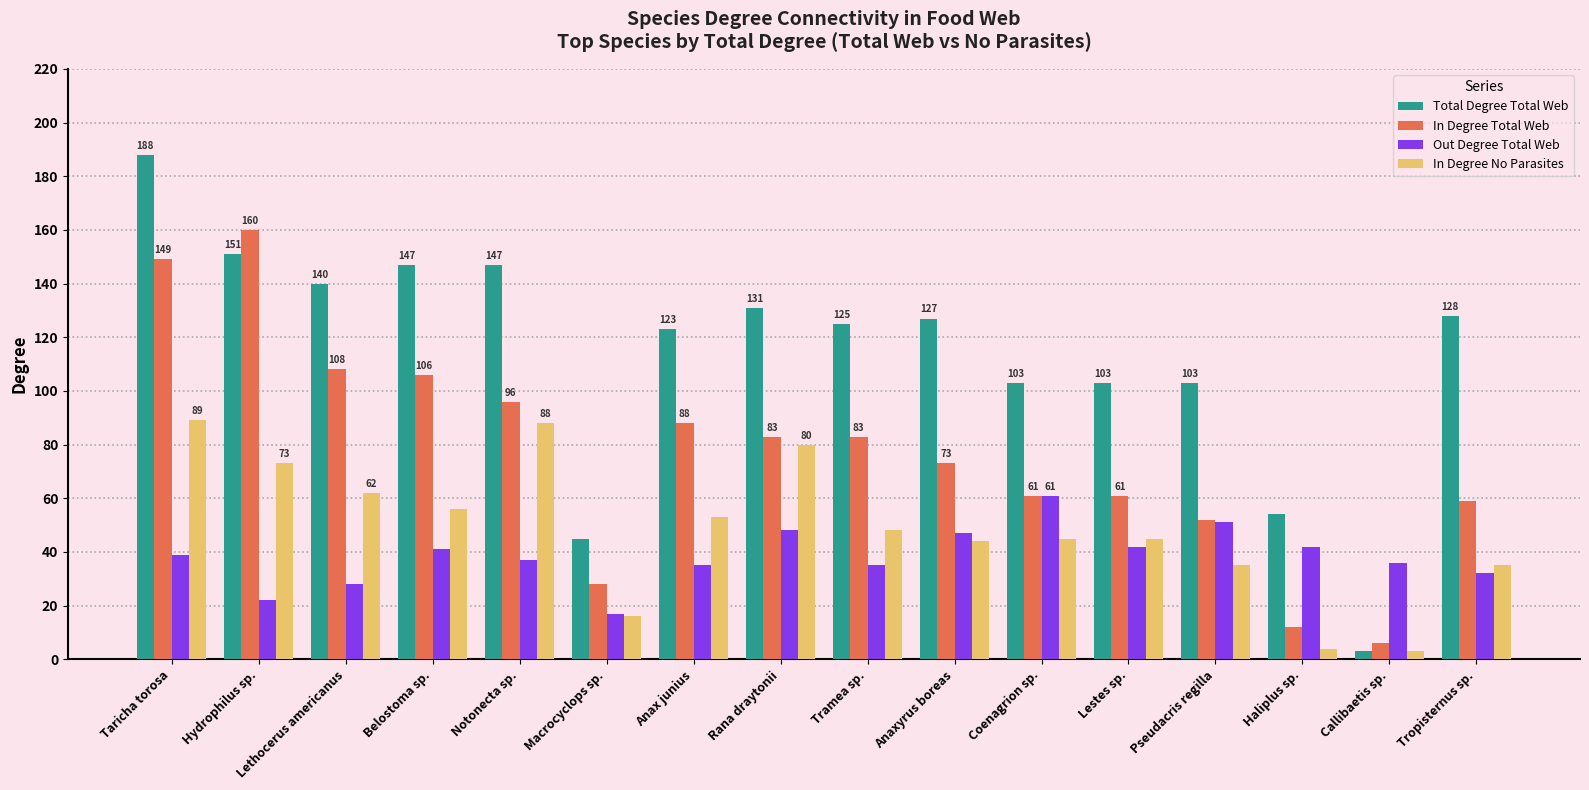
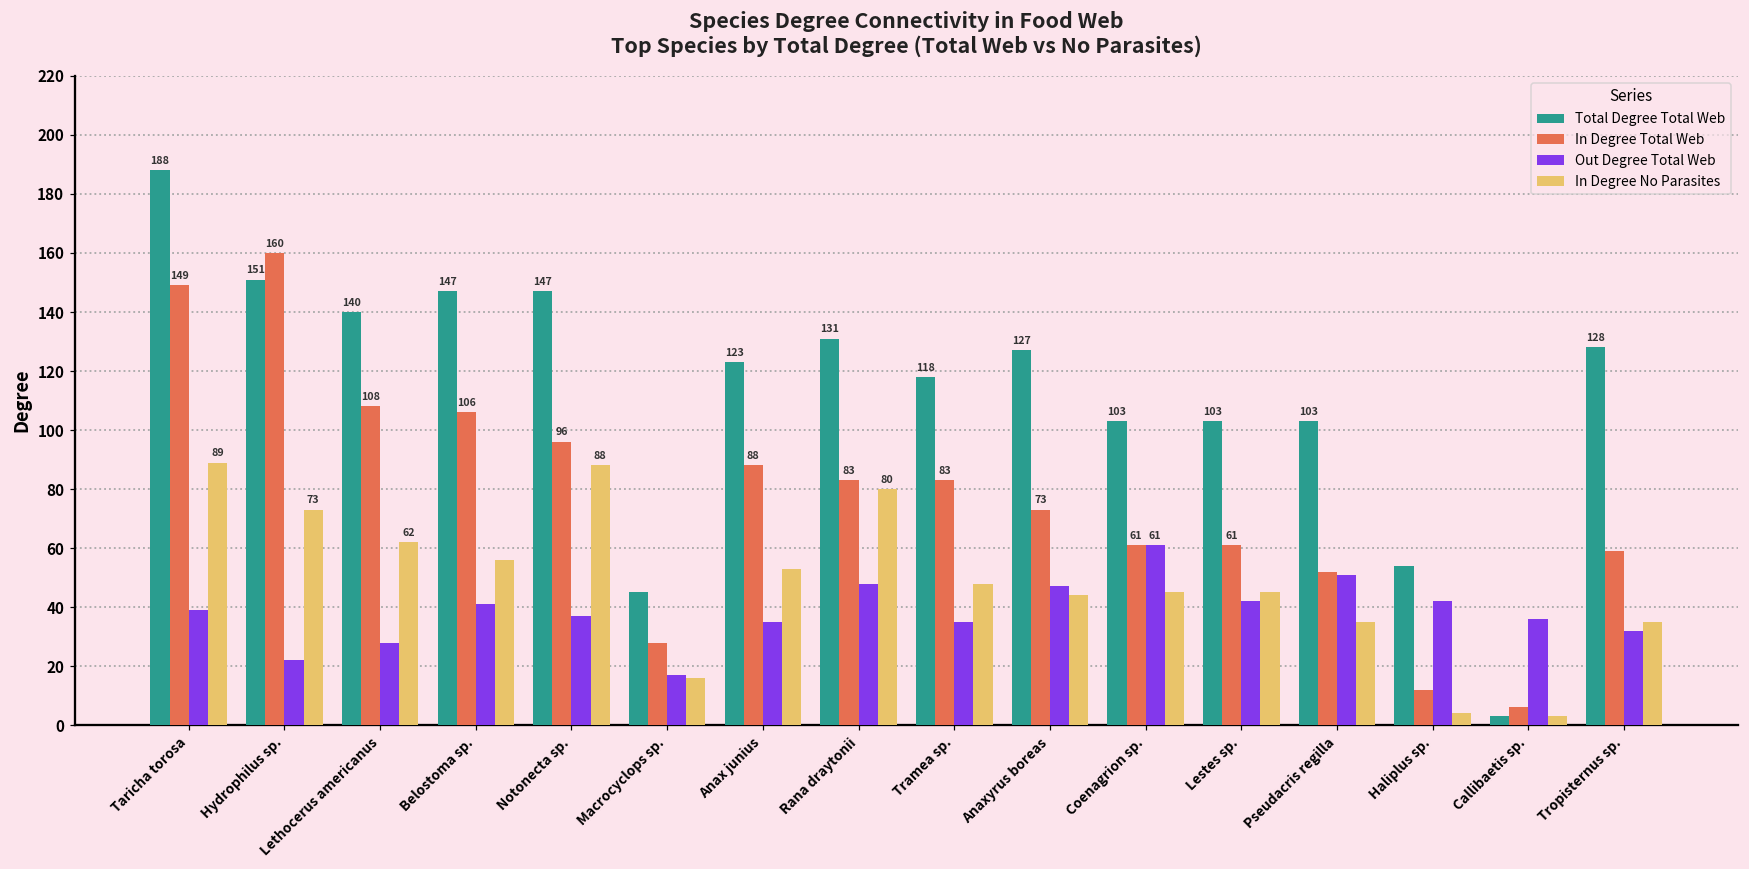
  {
    "Total Degree Total Web": {
      "Taricha torosa": 188,
      "Hydrophilus sp.": 151,
      "Lethocerus americanus": 140,
      "Belostoma sp.": 147,
      "Notonecta sp.": 147,
      "Anax junius": 123,
      "Rana draytonii": 131,
-     "Tramea sp.": 125,
+     "Tramea sp.": 118,
      "Anaxyrus boreas": 127,
      "Coenagrion sp.": 103,
      "Lestes sp.": 103,
      "Pseudacris regilla": 103,
      "Tropisternus sp.": 128
    },
    "In Degree Total Web": {
      "Taricha torosa": 149,
      "Hydrophilus sp.": 160,
      "Lethocerus americanus": 108,
      "Belostoma sp.": 106,
      "Notonecta sp.": 96,
      "Anax junius": 88,
      "Rana draytonii": 83,
      "Tramea sp.": 83,
      "Anaxyrus boreas": 73,
      "Coenagrion sp.": 61,
      "Lestes sp.": 61
    },
    "Out Degree Total Web": {
      "Coenagrion sp.": 61
    },
    "In Degree No Parasites": {
      "Taricha torosa": 89,
      "Hydrophilus sp.": 73,
      "Lethocerus americanus": 62,
      "Notonecta sp.": 88,
      "Rana draytonii": 80
    }
  }
